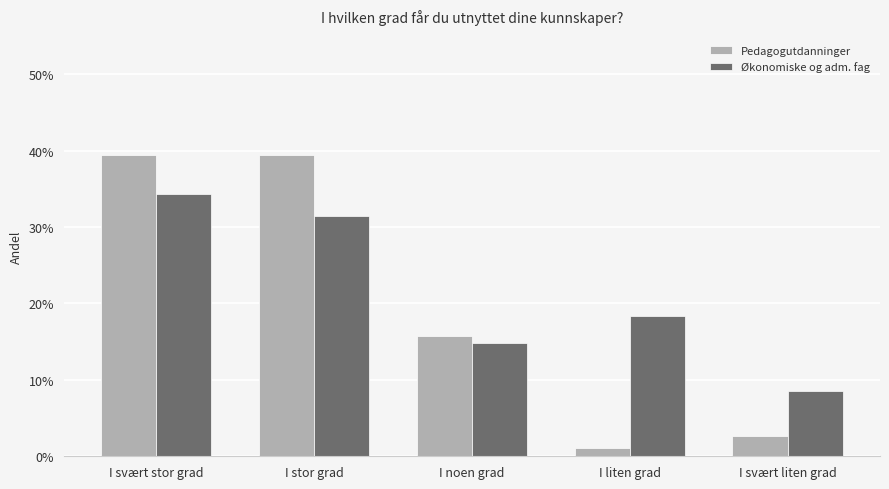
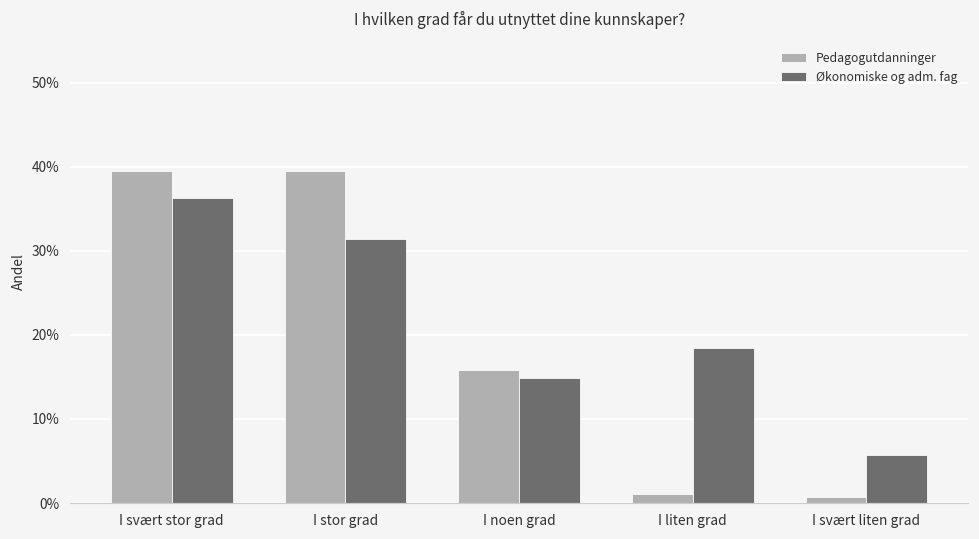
  {
    "Pedagogutdanninger": {
      "I svært stor grad": "39%",
      "I stor grad": "39%",
      "I noen grad": "16%",
      "I liten grad": "1%",
-     "I svært liten grad": "3%"
+     "I svært liten grad": "1%"
    },
    "Økonomiske og adm. fag": {
-     "I svært stor grad": "34%",
+     "I svært stor grad": "36%",
      "I stor grad": "31%",
      "I noen grad": "15%",
      "I liten grad": "18%",
-     "I svært liten grad": "8%"
+     "I svært liten grad": "6%"
    }
  }
